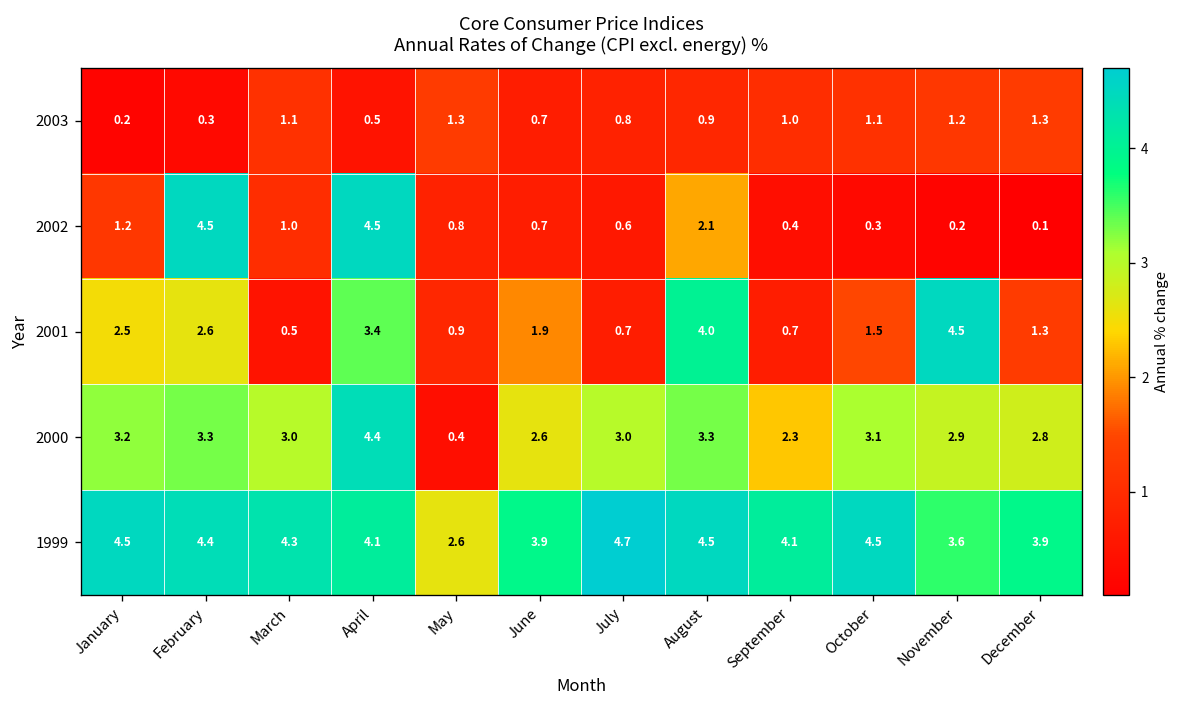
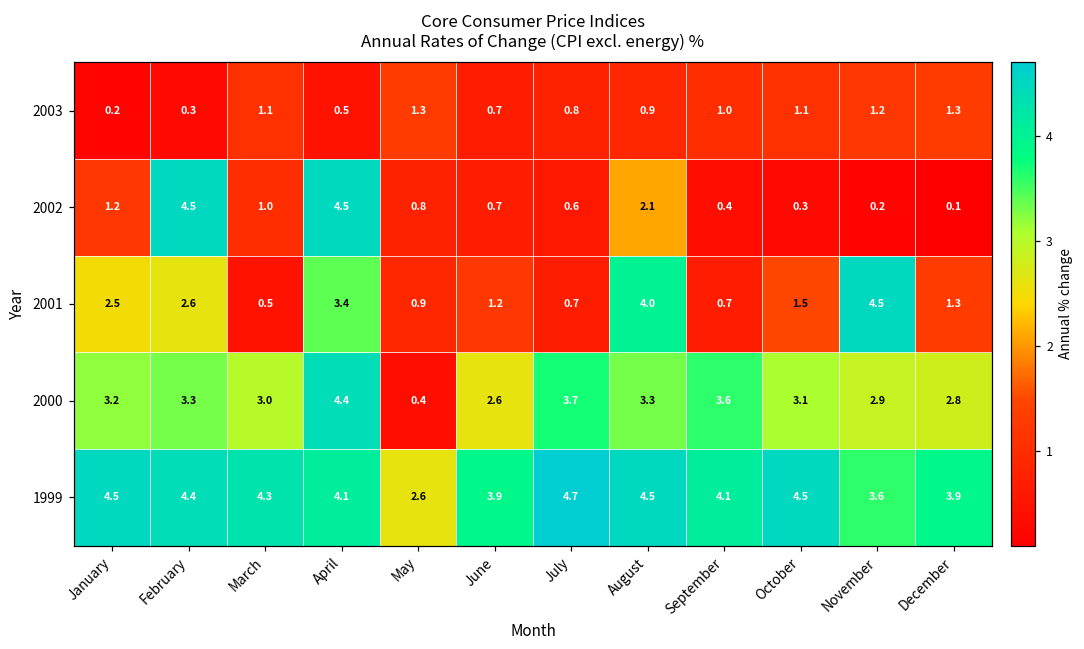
  {
    "2003": {
      "January": 0.2,
      "February": 0.3,
      "March": 1.1,
      "April": 0.5,
      "May": 1.3,
      "June": 0.7,
      "July": 0.8,
      "August": 0.9,
      "September": 1.0,
      "October": 1.1,
      "November": 1.2,
      "December": 1.3
    },
    "2002": {
      "January": 1.2,
      "February": 4.5,
      "March": 1.0,
      "April": 4.5,
      "May": 0.8,
      "June": 0.7,
      "July": 0.6,
      "August": 2.1,
      "September": 0.4,
      "October": 0.3,
      "November": 0.2,
      "December": 0.1
    },
    "2001": {
      "January": 2.5,
      "February": 2.6,
      "March": 0.5,
      "April": 3.4,
      "May": 0.9,
-     "June": 1.9,
+     "June": 1.2,
      "July": 0.7,
      "August": 4.0,
      "September": 0.7,
      "October": 1.5,
      "November": 4.5,
      "December": 1.3
    },
    "2000": {
      "January": 3.2,
      "February": 3.3,
      "March": 3.0,
      "April": 4.4,
      "May": 0.4,
      "June": 2.6,
-     "July": 3.0,
+     "July": 3.7,
      "August": 3.3,
-     "September": 2.3,
+     "September": 3.6,
      "October": 3.1,
      "November": 2.9,
      "December": 2.8
    },
    "1999": {
      "January": 4.5,
      "February": 4.4,
      "March": 4.3,
      "April": 4.1,
      "May": 2.6,
      "June": 3.9,
      "July": 4.7,
      "August": 4.5,
      "September": 4.1,
      "October": 4.5,
      "November": 3.6,
      "December": 3.9
    }
  }
